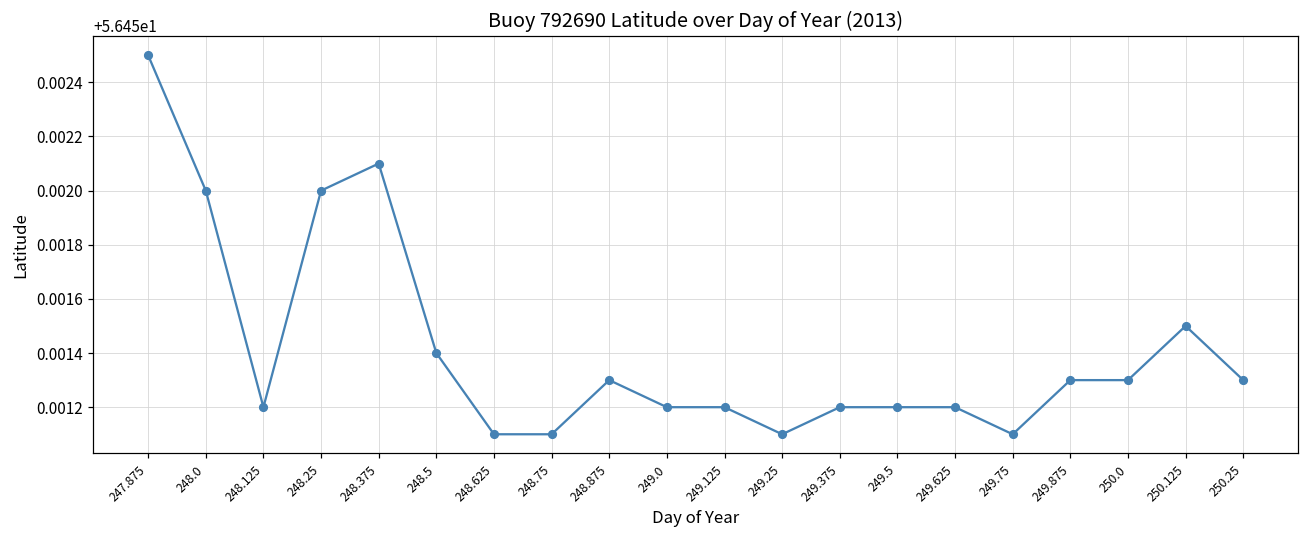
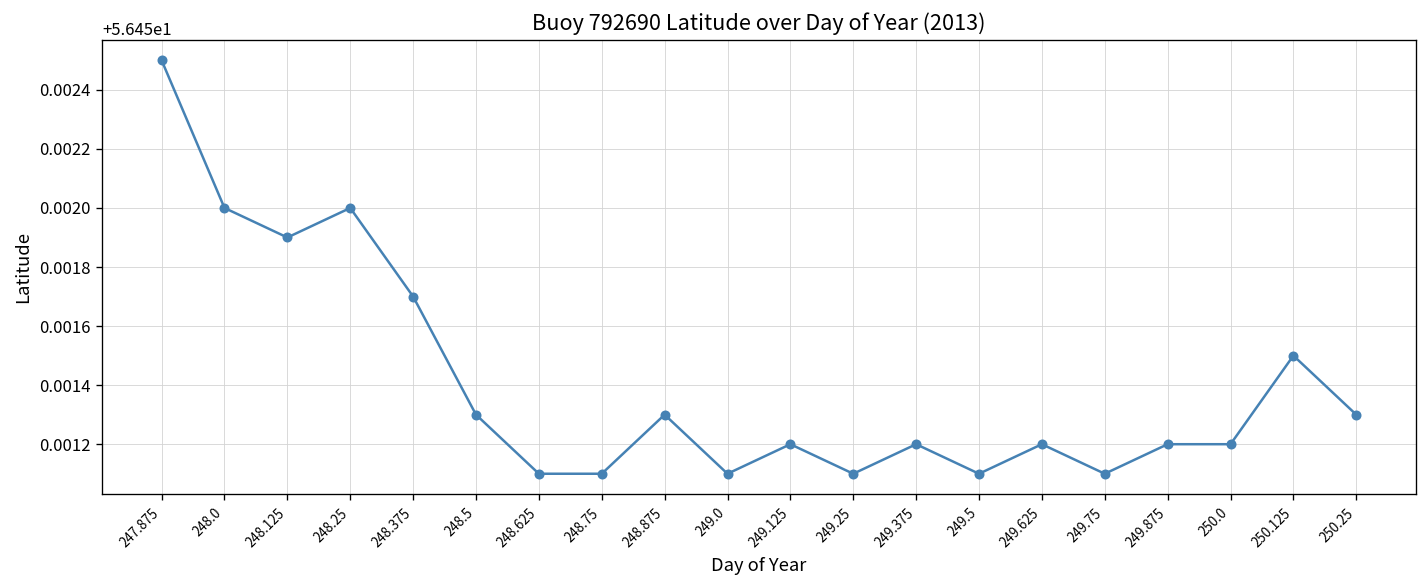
  {
    "247.875": 56.4525,
    "248.0": 56.4520,
-   "248.125": 56.4512,
+   "248.125": 56.4519,
    "248.25": 56.4520,
-   "248.375": 56.4521,
-   "248.5": 56.4514,
+   "248.375": 56.4517,
+   "248.5": 56.4513,
    "248.625": 56.4511,
    "248.75": 56.4511,
    "248.875": 56.4513,
-   "249.0": 56.4512,
+   "249.0": 56.4511,
    "249.125": 56.4512,
    "249.25": 56.4511,
    "249.375": 56.4512,
-   "249.5": 56.4512,
+   "249.5": 56.4511,
    "249.625": 56.4512,
    "249.75": 56.4511,
-   "249.875": 56.4513,
-   "250.0": 56.4513,
+   "249.875": 56.4512,
+   "250.0": 56.4512,
    "250.125": 56.4515,
    "250.25": 56.4513
  }
